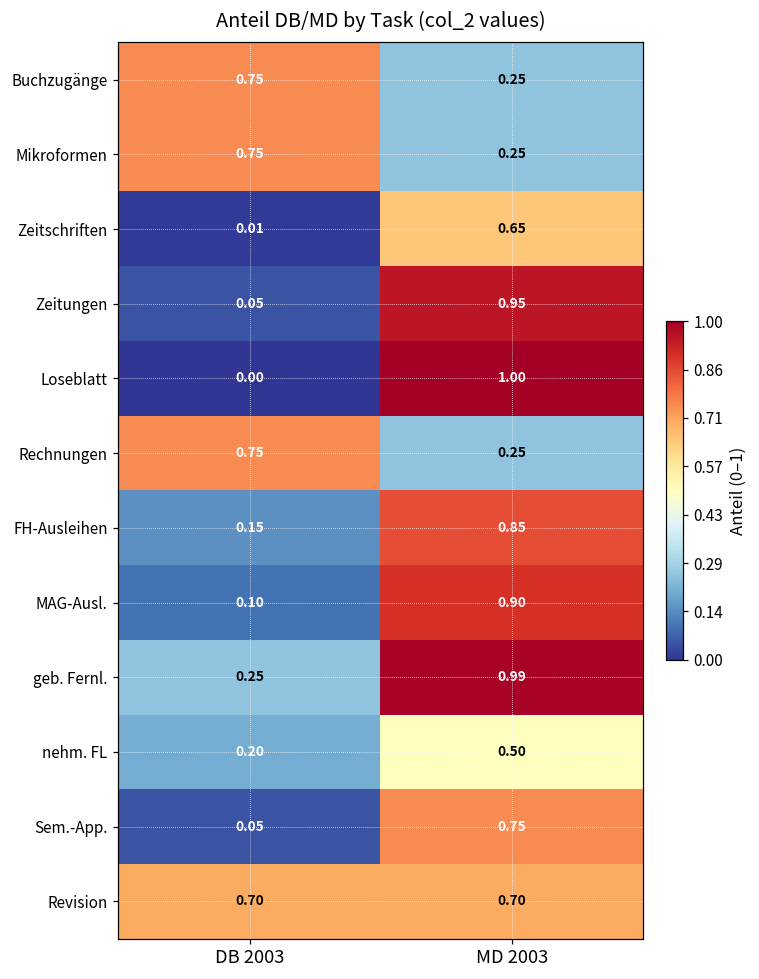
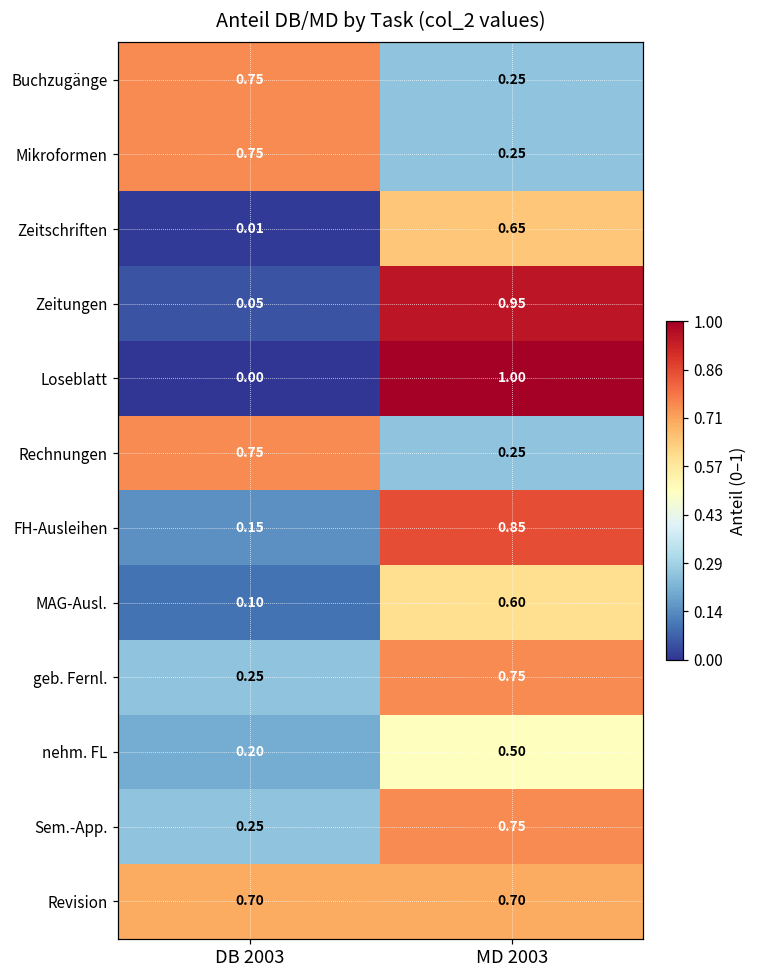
  {
    "Buchzugänge": {
      "DB 2003": 0.75,
      "MD 2003": 0.25
    },
    "Mikroformen": {
      "DB 2003": 0.75,
      "MD 2003": 0.25
    },
    "Zeitschriften": {
      "DB 2003": 0.01,
      "MD 2003": 0.65
    },
    "Zeitungen": {
      "DB 2003": 0.05,
      "MD 2003": 0.95
    },
    "Loseblatt": {
      "DB 2003": 0.00,
      "MD 2003": 1.00
    },
    "Rechnungen": {
      "DB 2003": 0.75,
      "MD 2003": 0.25
    },
    "FH-Ausleihen": {
      "DB 2003": 0.15,
      "MD 2003": 0.85
    },
    "MAG-Ausl.": {
      "DB 2003": 0.10,
-     "MD 2003": 0.90
+     "MD 2003": 0.60
    },
    "geb. Fernl.": {
      "DB 2003": 0.25,
-     "MD 2003": 0.99
+     "MD 2003": 0.75
    },
    "nehm. FL": {
      "DB 2003": 0.20,
      "MD 2003": 0.50
    },
    "Sem.-App.": {
-     "DB 2003": 0.05,
+     "DB 2003": 0.25,
      "MD 2003": 0.75
    },
    "Revision": {
      "DB 2003": 0.70,
      "MD 2003": 0.70
    }
  }
